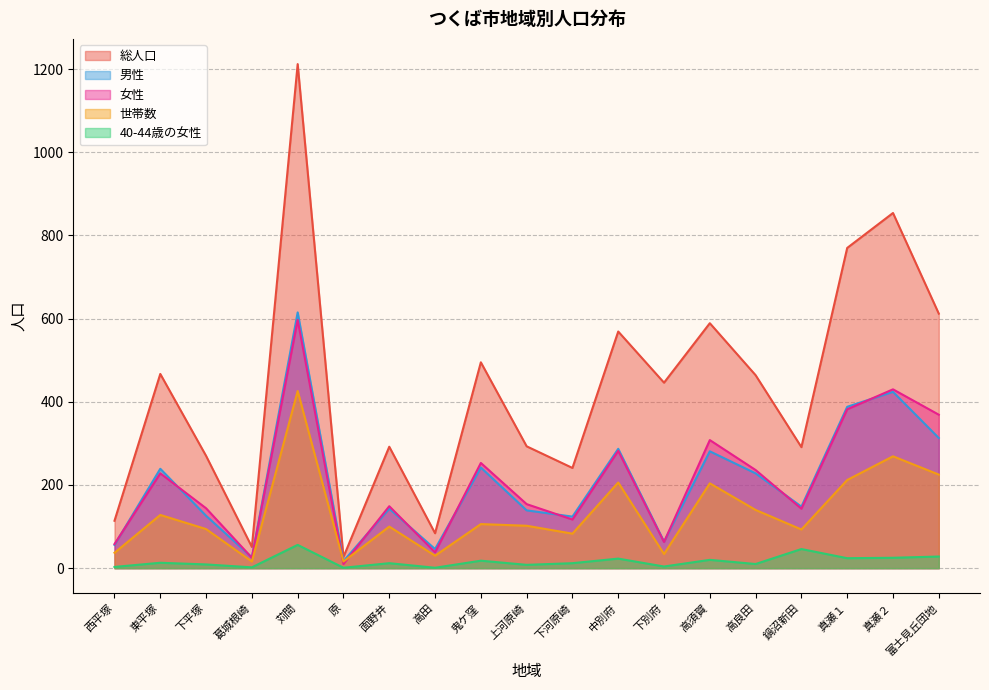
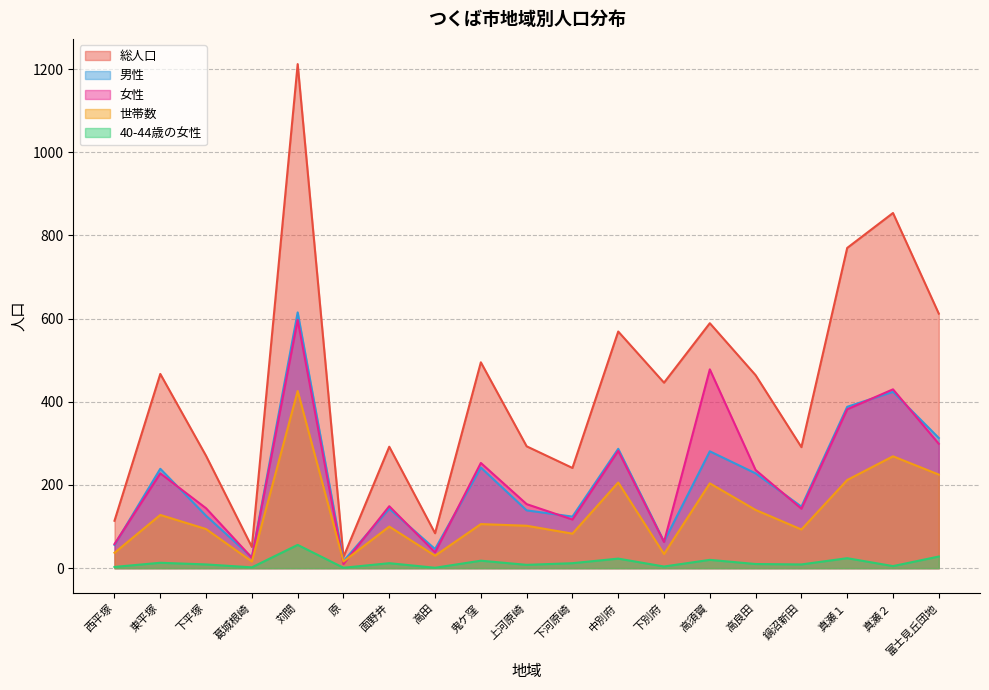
  {
    "総人口": {
      "西平塚": 110,
      "東平塚": 470,
      "下平塚": 270,
      "葛城根崎": 50,
      "苅間": 1210,
      "原": 30,
      "面野井": 290,
      "高田": 80,
      "鬼ケ窪": 500,
      "上河原崎": 290,
      "下河原崎": 240,
      "中別府": 570,
      "下別府": 450,
      "高須賀": 590,
      "高良田": 460,
      "鍋沼新田": 290,
      "真瀬１": 770,
      "真瀬２": 850,
      "富士見丘団地": 610
    },
    "男性": {
      "東平塚": 240,
      "下平塚": 130,
      "苅間": 620,
      "高田": 50,
      "鬼ケ窪": 240,
      "上河原崎": 140,
      "下河原崎": 120,
      "高須賀": 280,
      "高良田": 230,
      "富士見丘団地": 310
    },
    "女性": {
      "東平塚": 230,
      "下平塚": 140,
      "苅間": 600,
      "高田": 40,
      "鬼ケ窪": 250,
      "上河原崎": 150,
      "下河原崎": 120,
-     "高須賀": 310,
+     "高須賀": 480,
      "高良田": 240,
-     "富士見丘団地": 370
+     "富士見丘団地": 300
    },
    "世帯数": {
      "西平塚": 40,
      "東平塚": 130,
      "下平塚": 90,
      "葛城根崎": 20,
      "苅間": 430,
      "面野井": 100,
      "高田": 30,
      "鬼ケ窪": 110,
      "上河原崎": 100,
      "下河原崎": 80,
      "中別府": 210,
      "下別府": 30,
      "高須賀": 200,
      "高良田": 140,
      "鍋沼新田": 90,
      "真瀬１": 210,
      "真瀬２": 270,
      "富士見丘団地": 230
    },
    "40-44歳の女性": {
      "西平塚": 0,
      "東平塚": 10,
      "下平塚": 10,
      "葛城根崎": 0,
      "苅間": 60,
      "原": 0,
      "面野井": 10,
      "高田": 0,
      "鬼ケ窪": 20,
      "上河原崎": 10,
      "下河原崎": 10,
      "中別府": 20,
      "下別府": 0,
      "高須賀": 20,
      "高良田": 10,
-     "鍋沼新田": 50,
+     "鍋沼新田": 10,
      "真瀬１": 20,
-     "真瀬２": 30,
+     "真瀬２": 10,
      "富士見丘団地": 30
    }
  }
